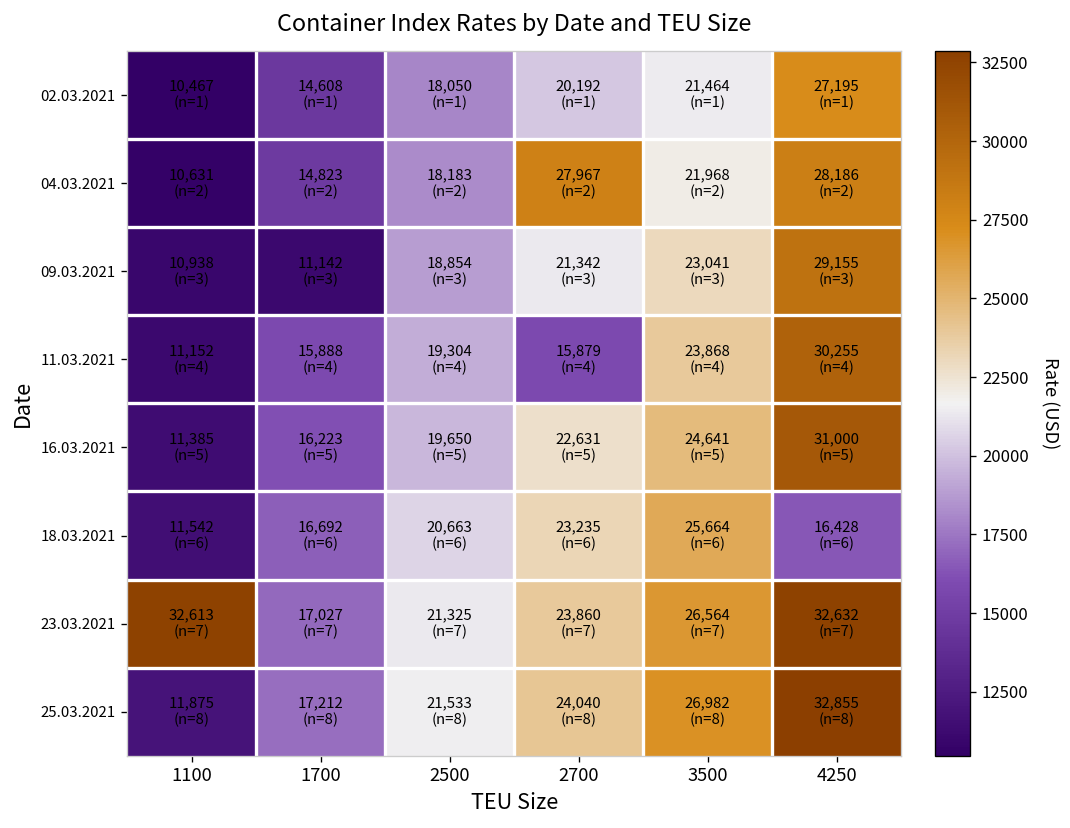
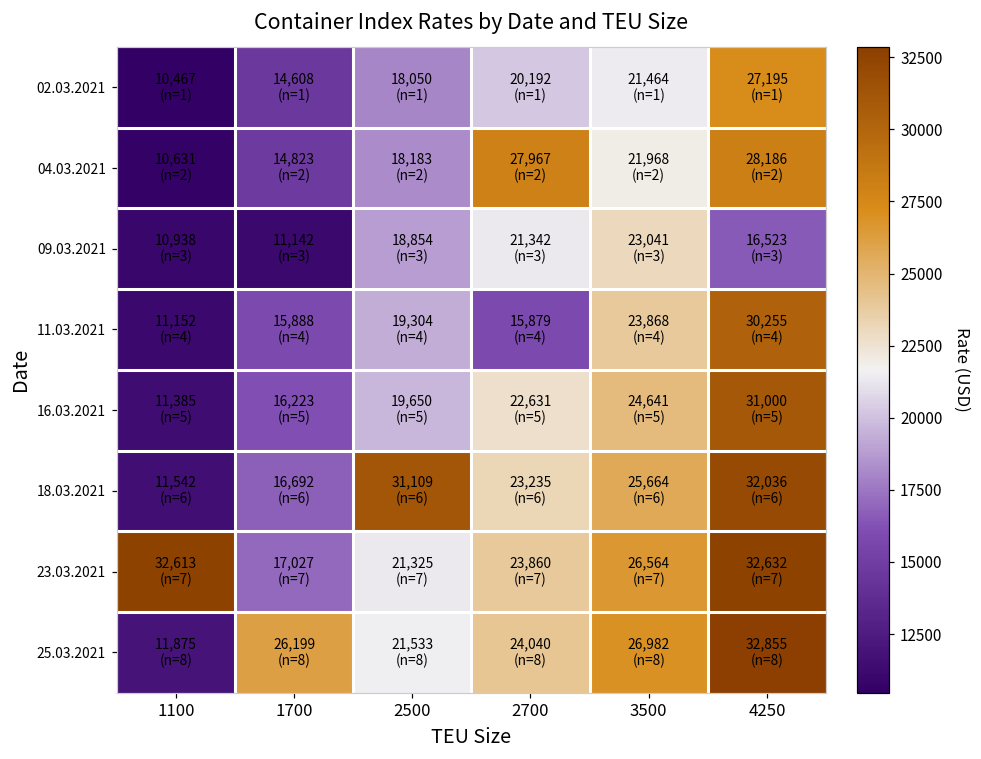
  {
    "09.03.2021": {
-     "4250": "29,155"
+     "4250": "16,523"
    },
    "18.03.2021": {
-     "2500": "20,663",
-     "4250": "16,428"
+     "2500": "31,109",
+     "4250": "32,036"
    },
    "25.03.2021": {
-     "1700": "17,212"
+     "1700": "26,199"
    }
  }
